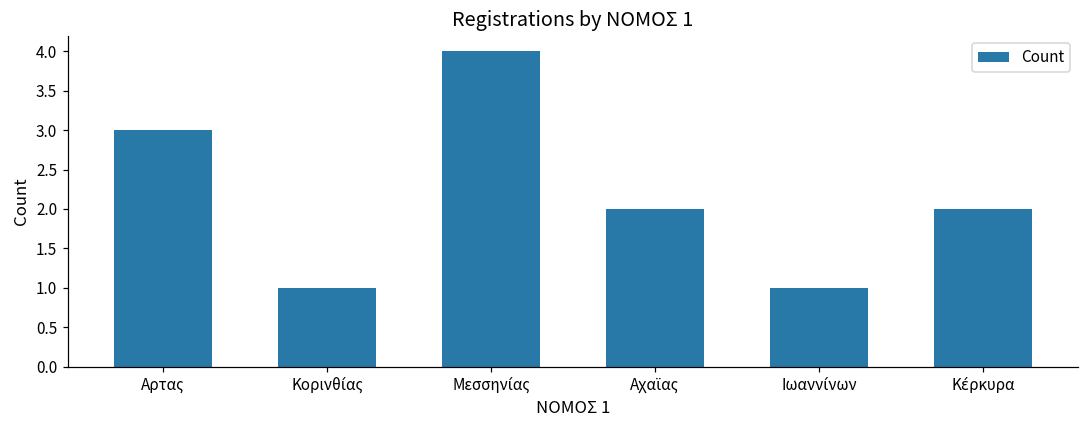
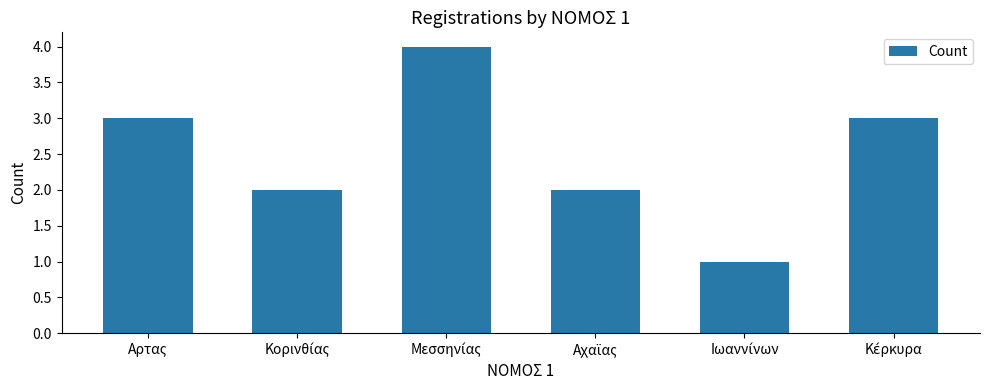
  {
    "Αρτας": 3,
-   "Κορινθίας": 1,
+   "Κορινθίας": 2,
    "Μεσσηνίας": 4,
    "Αχαϊας": 2,
    "Ιωαννίνων": 1,
-   "Κέρκυρα": 2
+   "Κέρκυρα": 3
  }
